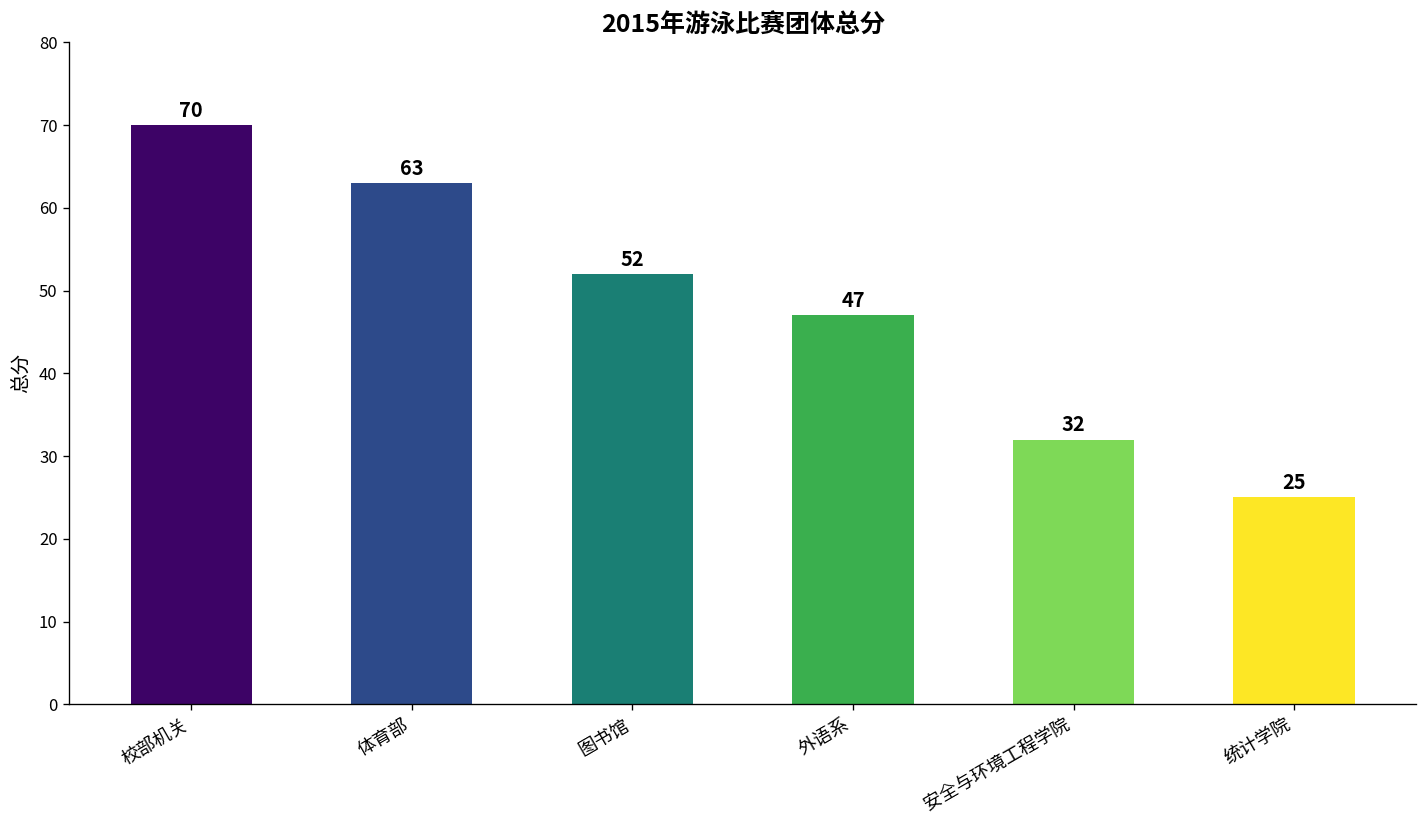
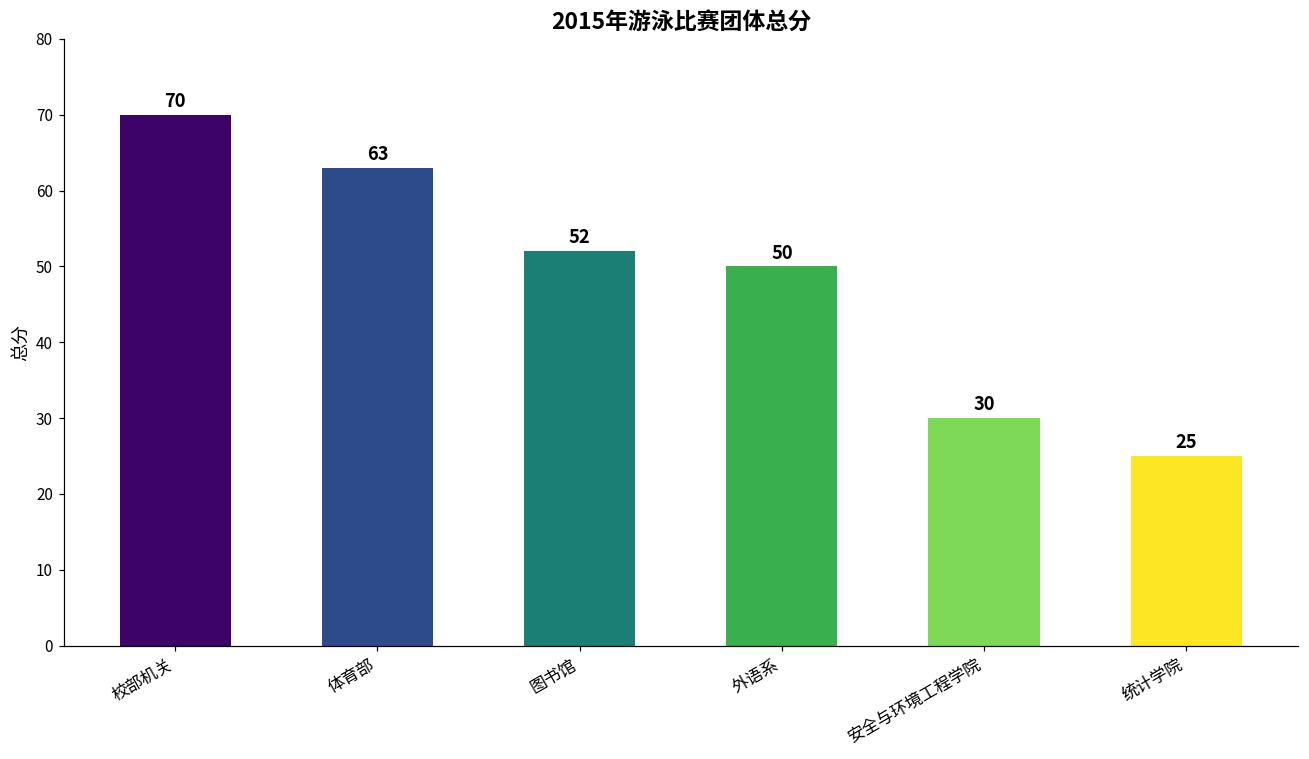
  {
    "校部机关": 70,
    "体育部": 63,
    "图书馆": 52,
-   "外语系": 47,
-   "安全与环境工程学院": 32,
+   "外语系": 50,
+   "安全与环境工程学院": 30,
    "统计学院": 25
  }
